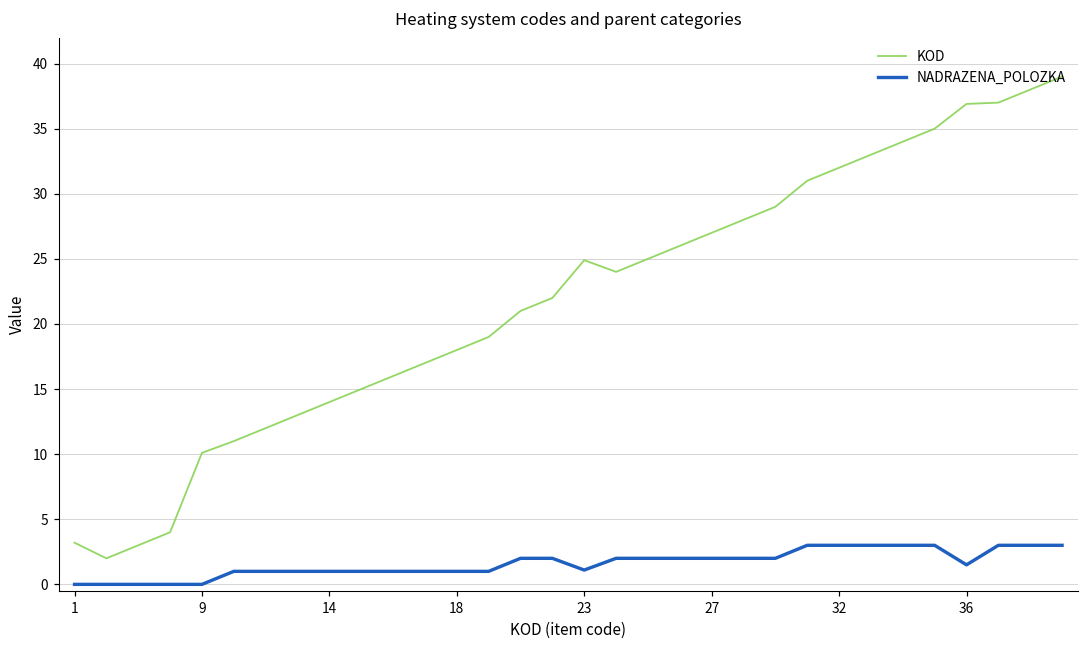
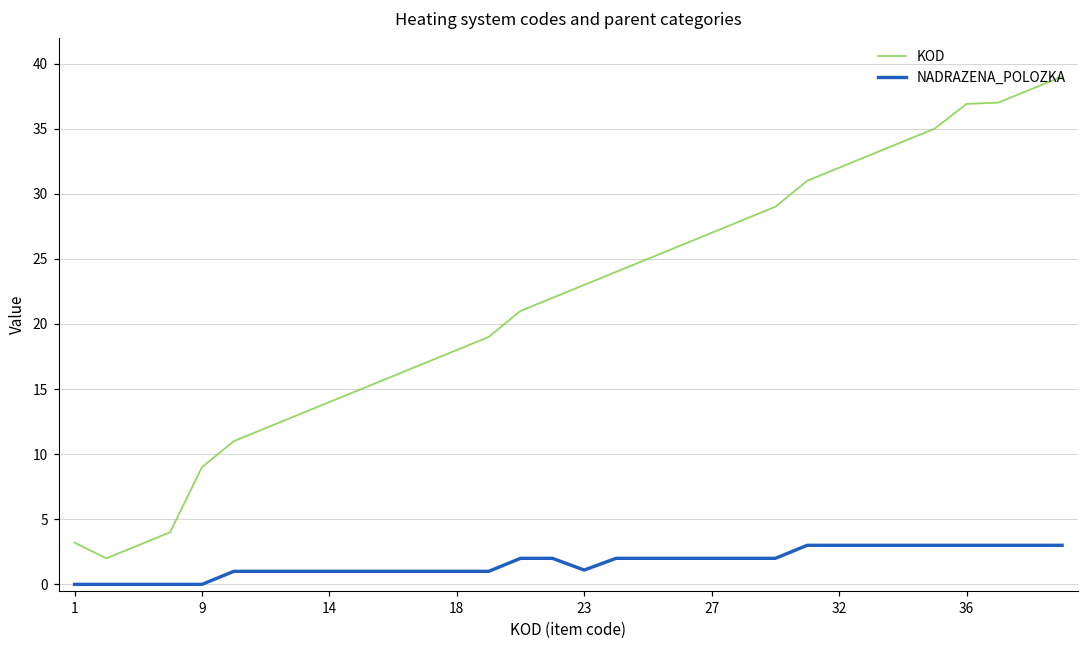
  {
    "KOD": {
      "1": 3.2,
-     "9": 10.1,
+     "9": 9.0,
      "14": 14.0,
      "18": 18.0,
-     "23": 24.9,
+     "23": 23.0,
      "27": 27.0,
      "32": 32.0,
      "36": 36.9
    },
    "NADRAZENA_POLOZKA": {
      "1": 0.0,
      "9": 0.0,
      "14": 1.0,
      "18": 1.0,
      "23": 1.1,
      "27": 2.0,
      "32": 3.0,
-     "36": 1.5
+     "36": 3.0
    }
  }
